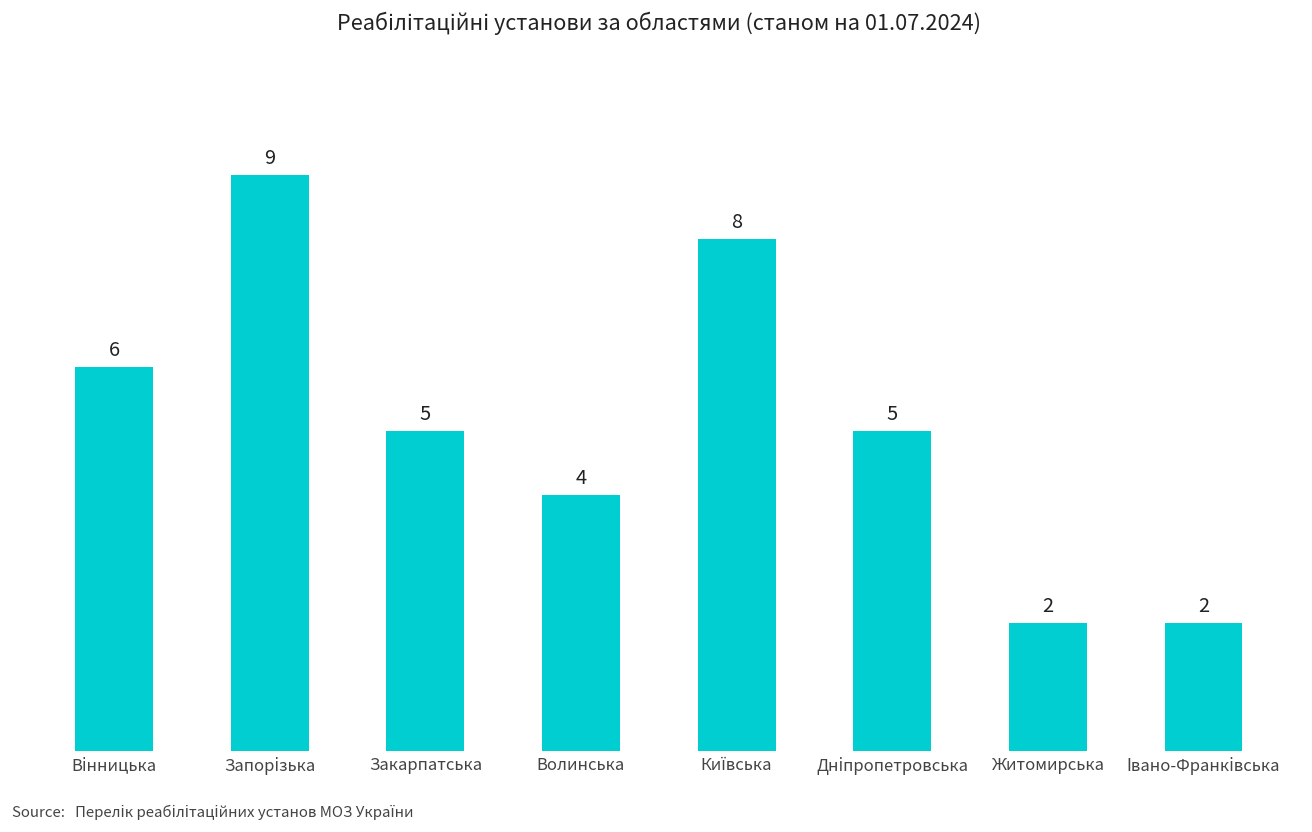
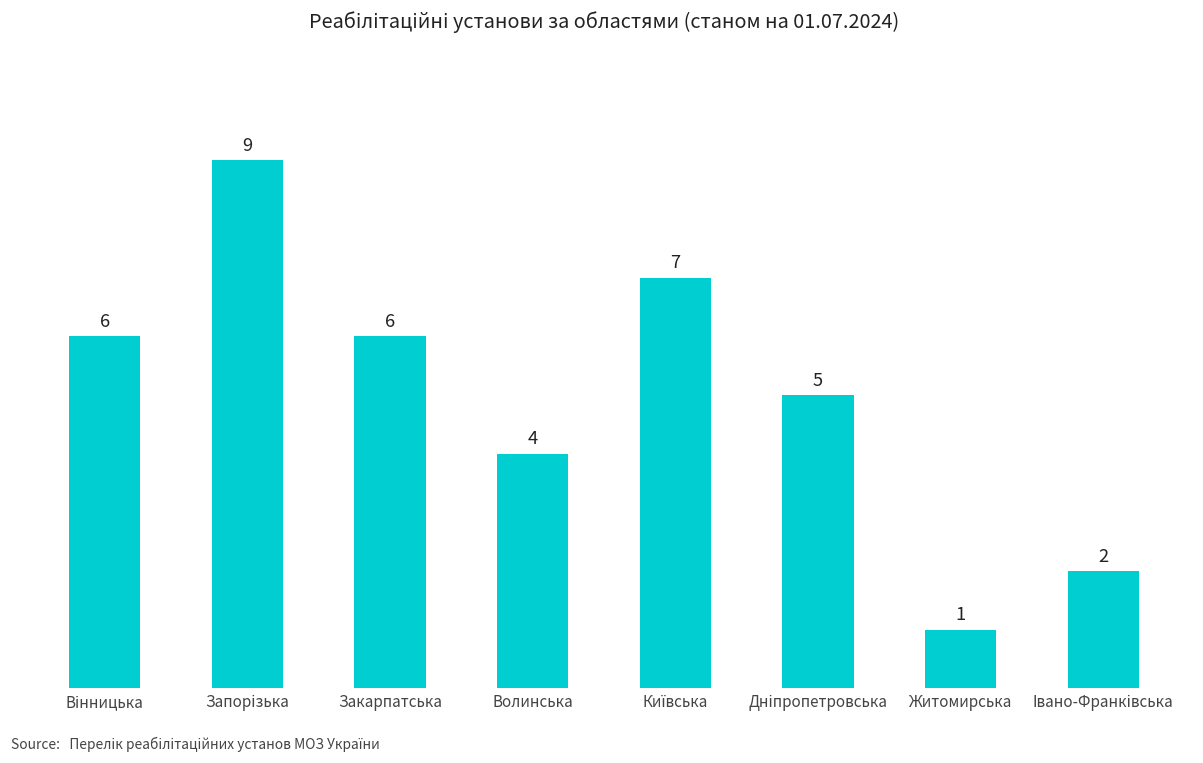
  {
    "Вінницька": 6,
    "Запорізька": 9,
-   "Закарпатська": 5,
+   "Закарпатська": 6,
    "Волинська": 4,
-   "Київська": 8,
+   "Київська": 7,
    "Дніпропетровська": 5,
-   "Житомирська": 2,
+   "Житомирська": 1,
    "Івано-Франківська": 2
  }
